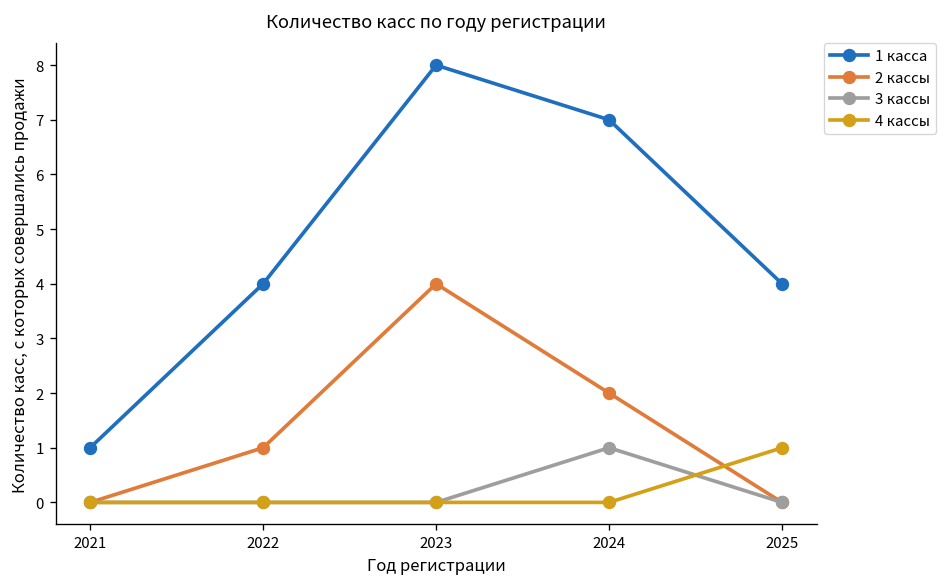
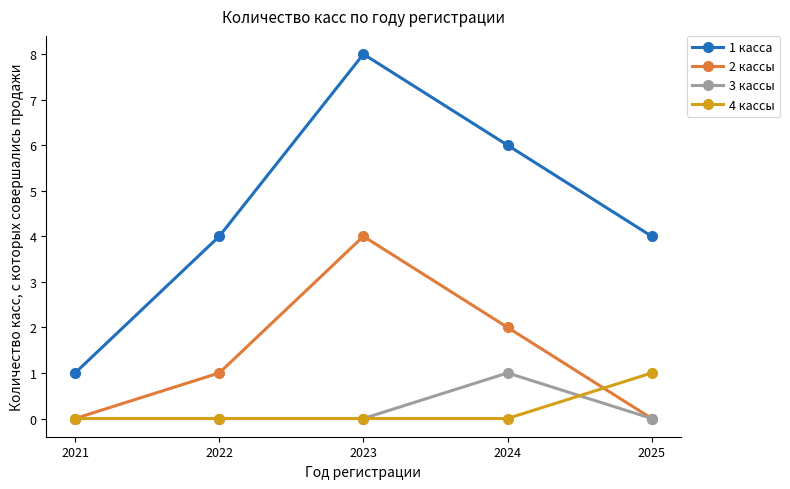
  {
    "1 касса": {
      "2021": 1,
      "2022": 4,
      "2023": 8,
-     "2024": 7,
+     "2024": 6,
      "2025": 4
    },
    "3 кассы": {
      "2024": 1
    }
  }
